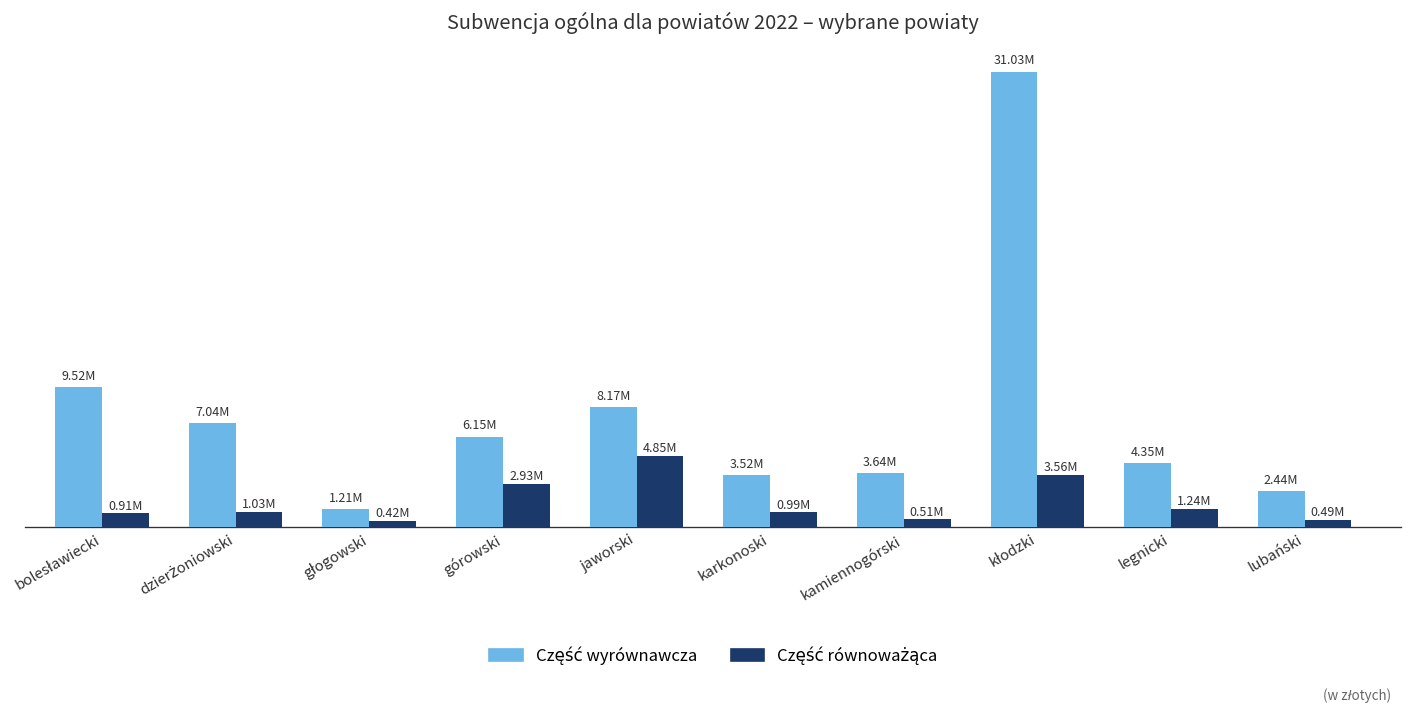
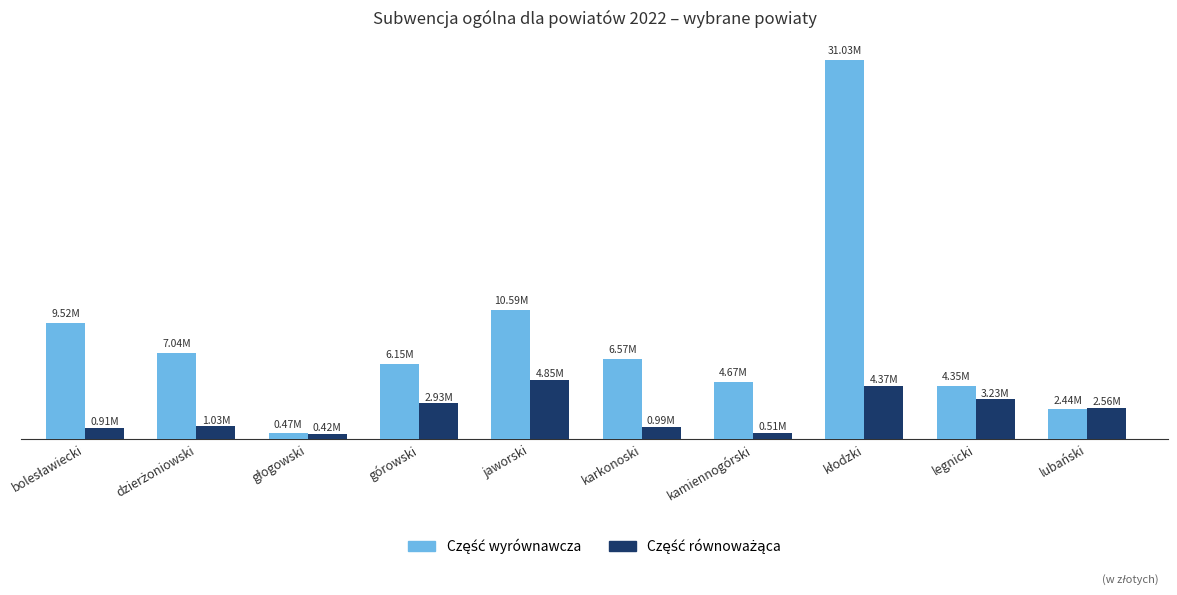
  {
    "Część wyrównawcza": {
      "bolesławiecki": "9.52M",
      "dzierżoniowski": "7.04M",
-     "głogowski": "1.21M",
+     "głogowski": "0.47M",
      "górowski": "6.15M",
-     "jaworski": "8.17M",
-     "karkonoski": "3.52M",
-     "kamiennogórski": "3.64M",
+     "jaworski": "10.59M",
+     "karkonoski": "6.57M",
+     "kamiennogórski": "4.67M",
      "kłodzki": "31.03M",
      "legnicki": "4.35M",
      "lubański": "2.44M"
    },
    "Część równoważąca": {
      "bolesławiecki": "0.91M",
      "dzierżoniowski": "1.03M",
      "głogowski": "0.42M",
      "górowski": "2.93M",
      "jaworski": "4.85M",
      "karkonoski": "0.99M",
      "kamiennogórski": "0.51M",
-     "kłodzki": "3.56M",
-     "legnicki": "1.24M",
-     "lubański": "0.49M"
+     "kłodzki": "4.37M",
+     "legnicki": "3.23M",
+     "lubański": "2.56M"
    }
  }
